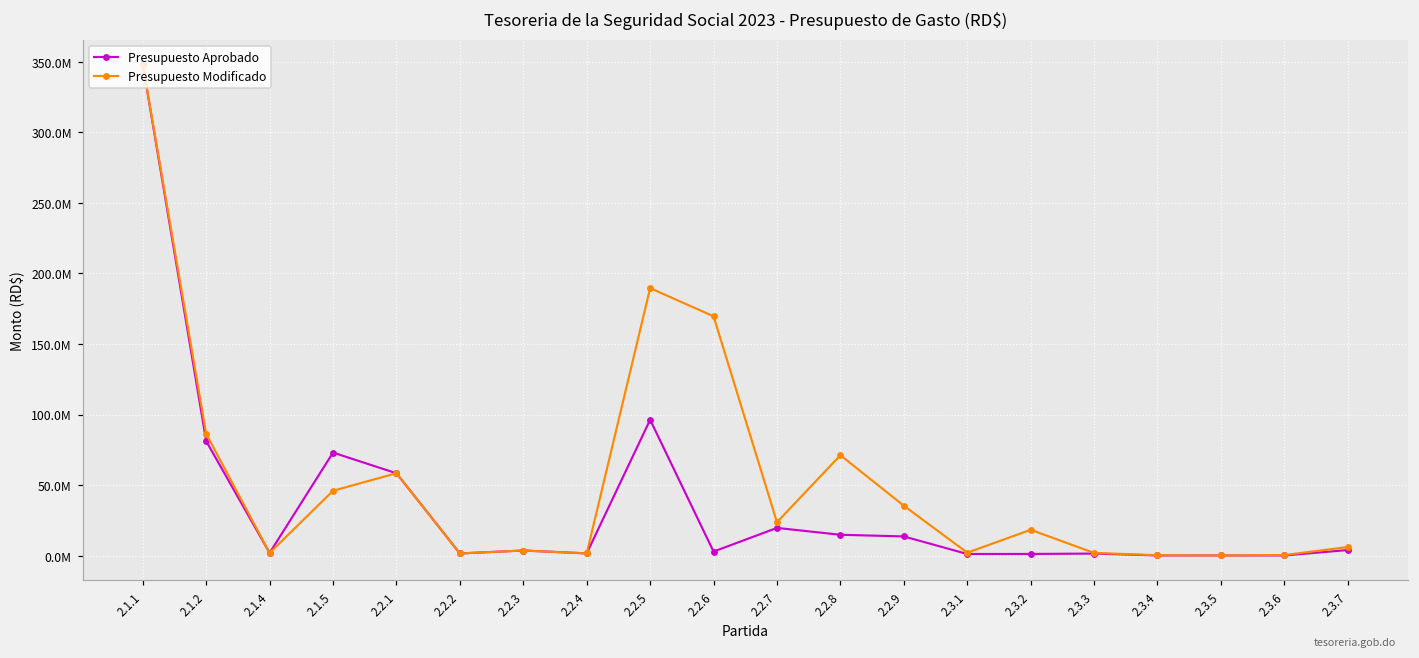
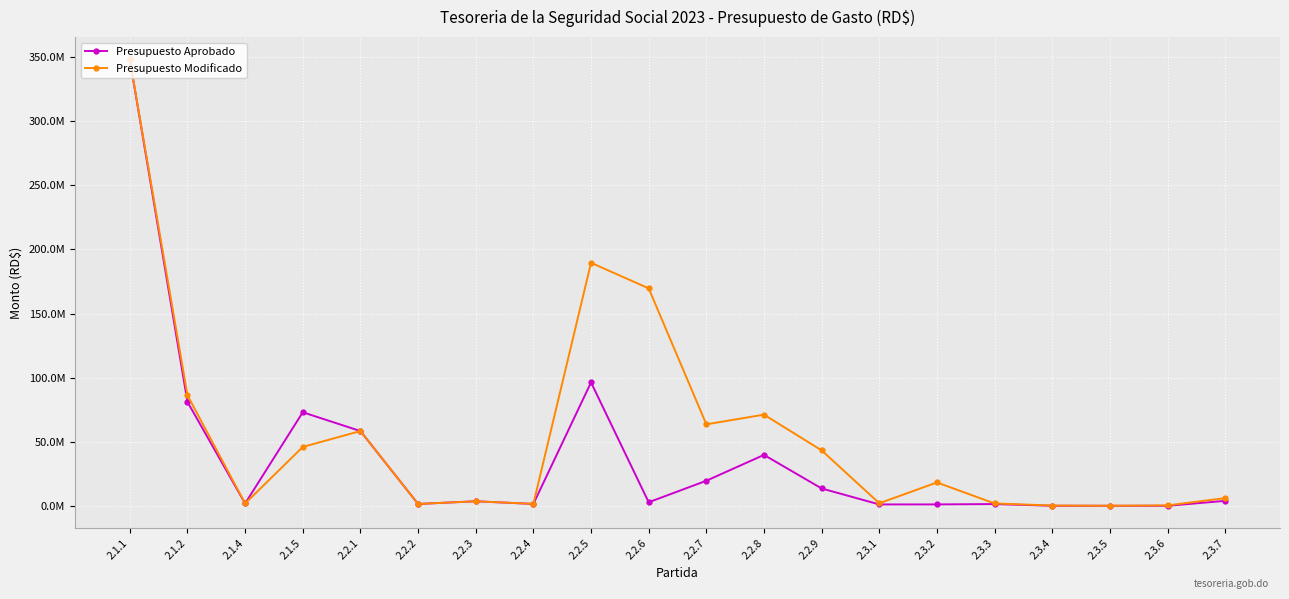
  {
    "Presupuesto Aprobado": {
      "2.1.2": 81000000,
      "2.1.5": 73000000,
      "2.2.5": 96000000,
      "2.2.6": 3000000,
      "2.2.7": 20000000,
-     "2.2.8": 15000000,
+     "2.2.8": 40000000,
      "2.2.9": 14000000,
      "2.3.2": 1000000,
      "2.3.7": 4000000
    },
    "Presupuesto Modificado": {
      "2.1.2": 86000000,
      "2.1.5": 46000000,
      "2.2.5": 190000000,
      "2.2.6": 170000000,
-     "2.2.7": 24000000,
+     "2.2.7": 64000000,
      "2.2.8": 71000000,
-     "2.2.9": 35000000,
+     "2.2.9": 43000000,
      "2.3.2": 18000000,
      "2.3.7": 6000000
    }
  }
